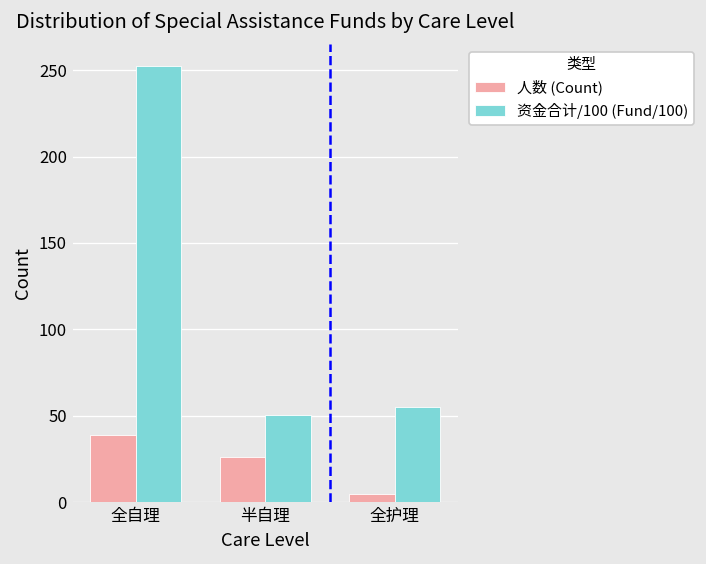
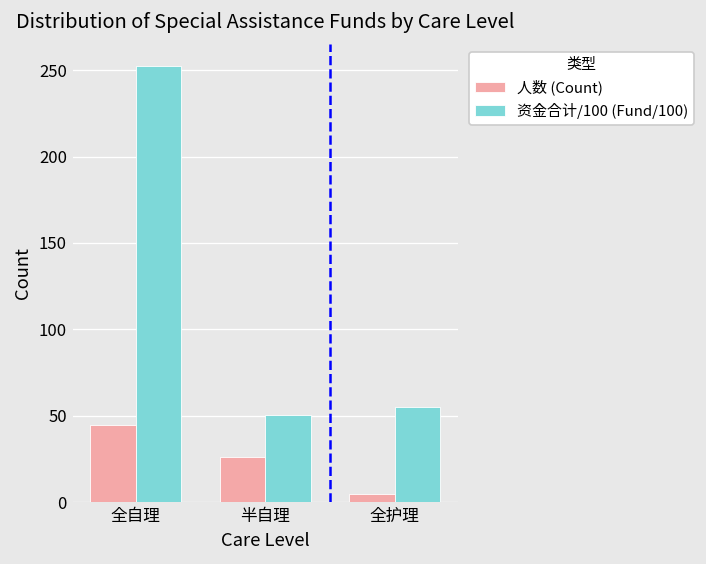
  {
    "人数 (Count)": {
-     "全自理": 39,
+     "全自理": 45,
      "半自理": 26,
      "全护理": 5
    },
    "资金合计/100 (Fund/100)": {
      "全自理": 252,
      "半自理": 50,
      "全护理": 55
    }
  }
